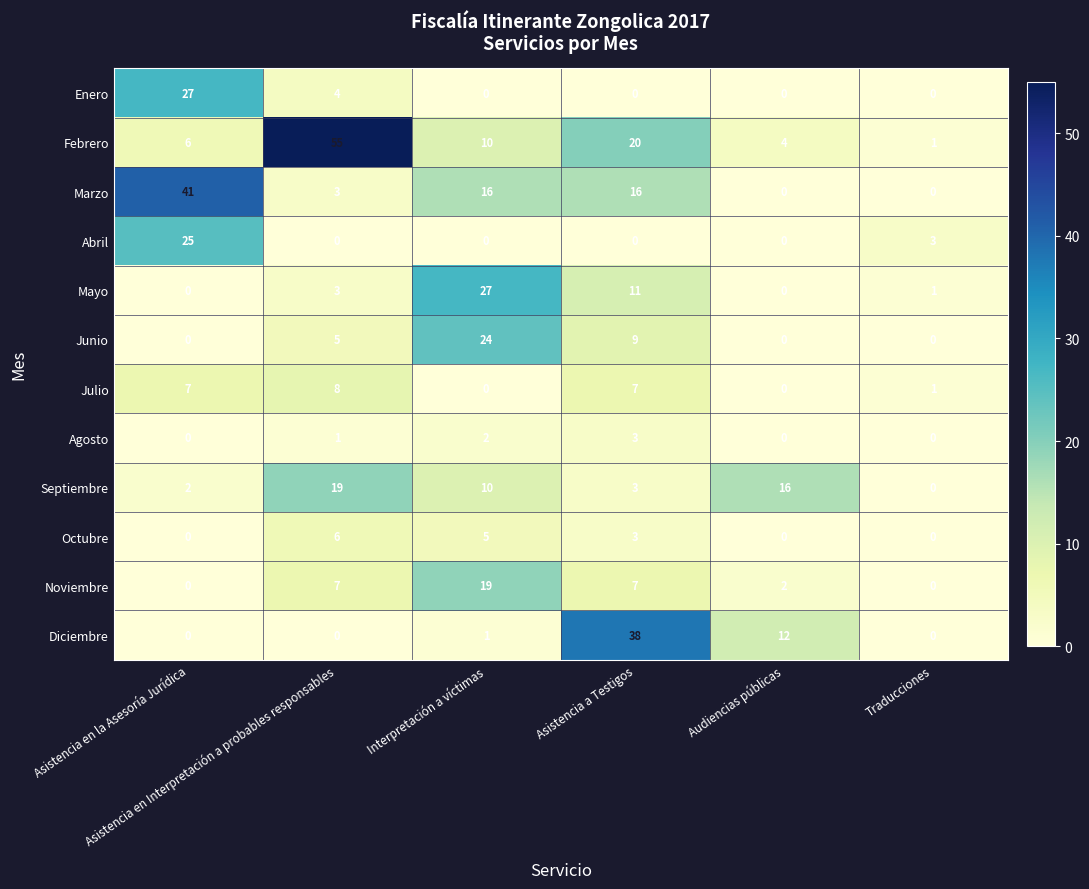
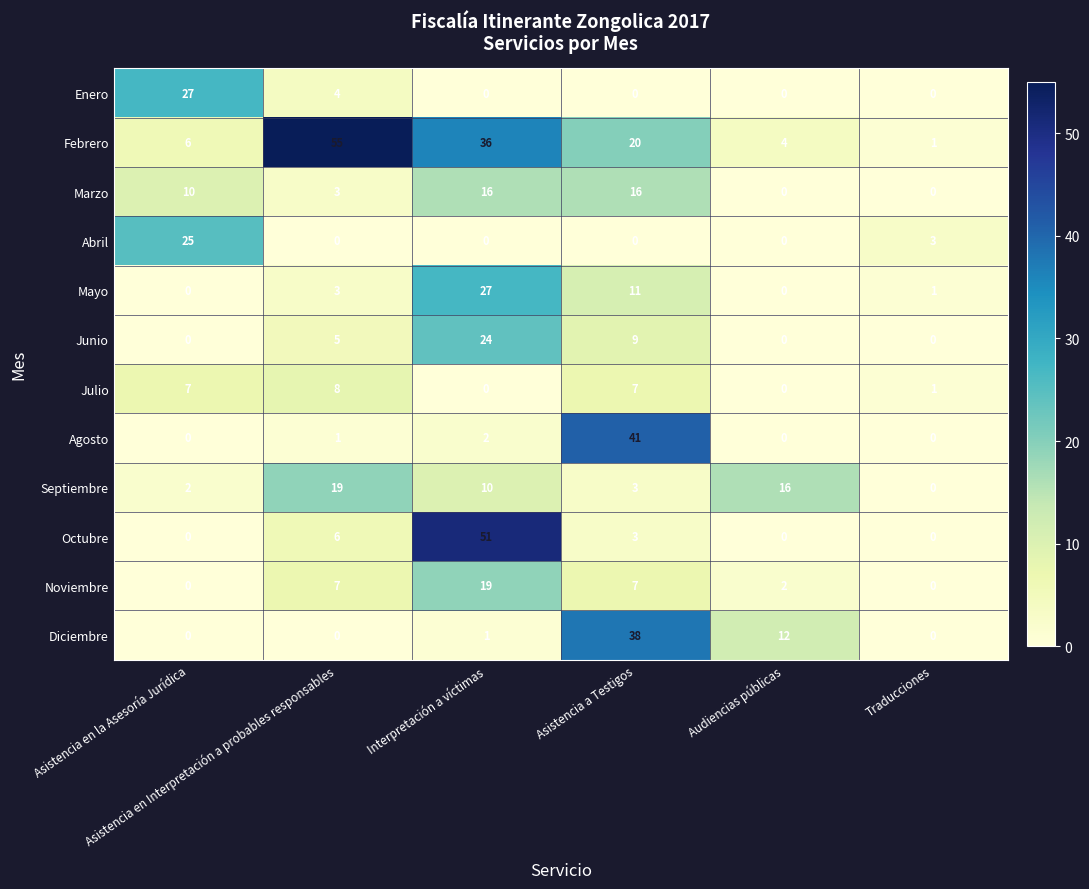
  {
    "Enero": {
      "Asistencia en la Asesoría Jurídica": 27,
      "Asistencia en Interpretación a probables responsables": 4
    },
    "Febrero": {
      "Asistencia en la Asesoría Jurídica": 6,
-     "Interpretación a víctimas": 10,
+     "Interpretación a víctimas": 36,
      "Asistencia a Testigos": 20,
      "Audiencias públicas": 4
    },
    "Marzo": {
-     "Asistencia en la Asesoría Jurídica": 41,
+     "Asistencia en la Asesoría Jurídica": 10,
      "Asistencia en Interpretación a probables responsables": 3,
      "Interpretación a víctimas": 16,
      "Asistencia a Testigos": 16
    },
    "Abril": {
      "Asistencia en la Asesoría Jurídica": 25,
      "Traducciones": 3
    },
    "Mayo": {
      "Asistencia en Interpretación a probables responsables": 3,
      "Interpretación a víctimas": 27,
      "Asistencia a Testigos": 11
    },
    "Junio": {
      "Asistencia en Interpretación a probables responsables": 5,
      "Interpretación a víctimas": 24,
      "Asistencia a Testigos": 9
    },
    "Julio": {
      "Asistencia en la Asesoría Jurídica": 7,
      "Asistencia en Interpretación a probables responsables": 8,
      "Asistencia a Testigos": 7
    },
    "Agosto": {
      "Interpretación a víctimas": 2,
-     "Asistencia a Testigos": 3
+     "Asistencia a Testigos": 41
    },
    "Septiembre": {
      "Asistencia en la Asesoría Jurídica": 2,
      "Asistencia en Interpretación a probables responsables": 19,
      "Interpretación a víctimas": 10,
      "Asistencia a Testigos": 3,
      "Audiencias públicas": 16
    },
    "Octubre": {
      "Asistencia en Interpretación a probables responsables": 6,
-     "Interpretación a víctimas": 5,
+     "Interpretación a víctimas": 51,
      "Asistencia a Testigos": 3
    },
    "Noviembre": {
      "Asistencia en Interpretación a probables responsables": 7,
      "Interpretación a víctimas": 19,
      "Asistencia a Testigos": 7,
      "Audiencias públicas": 2
    },
    "Diciembre": {
      "Asistencia a Testigos": 38,
      "Audiencias públicas": 12
    }
  }
